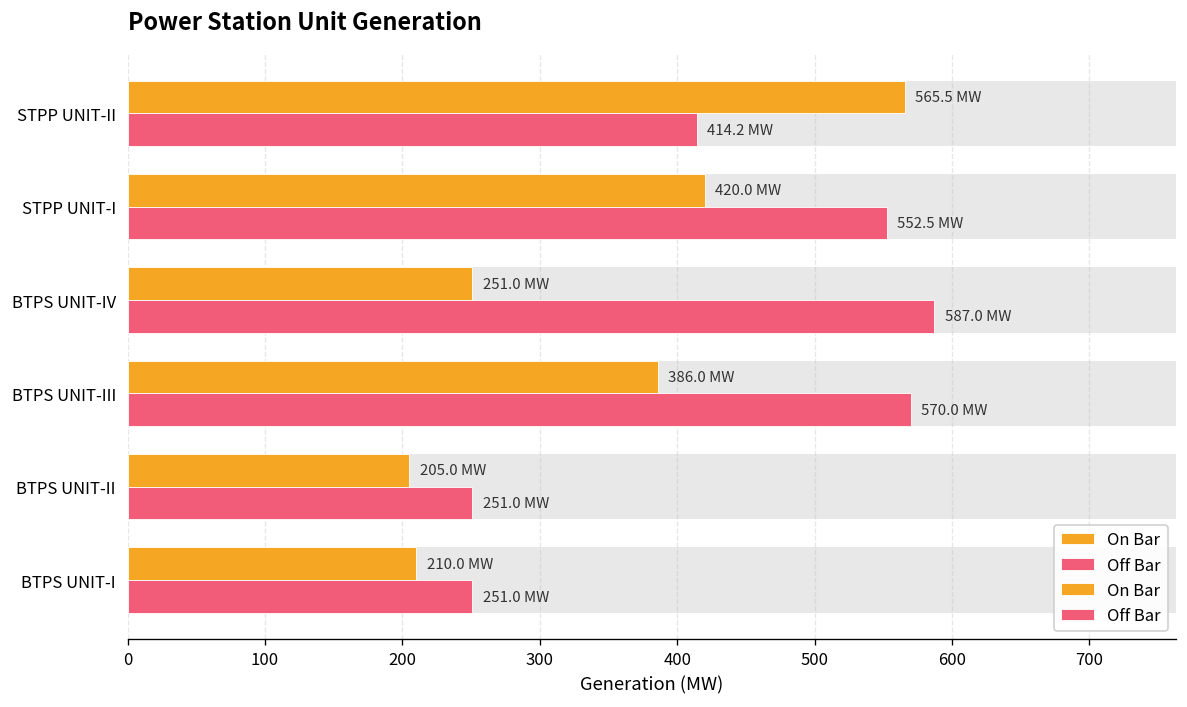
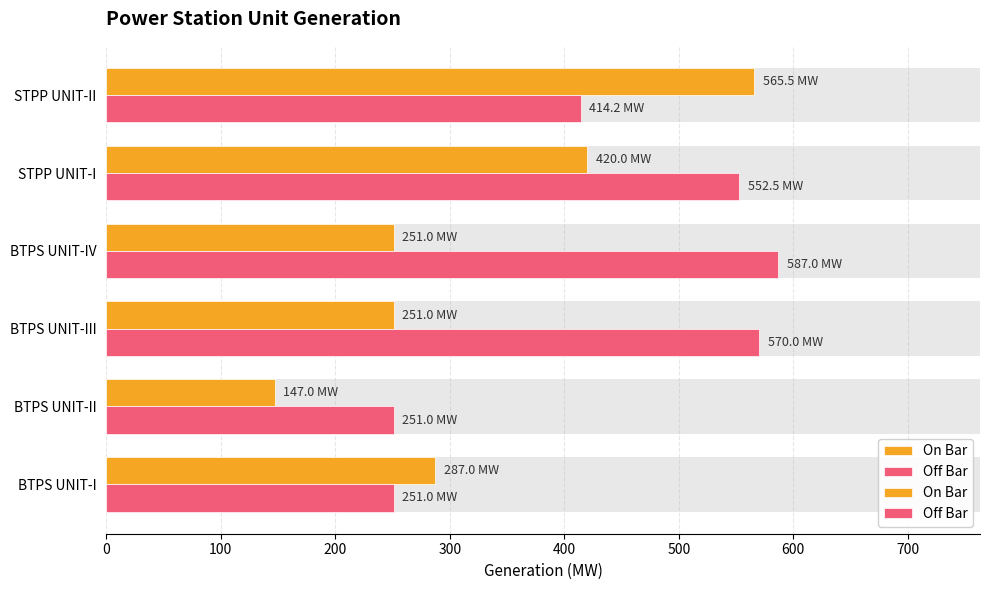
  {
    "On Bar": {
-     "BTPS UNIT-III": 386.0,
-     "BTPS UNIT-II": 205.0,
-     "BTPS UNIT-I": 210.0
+     "BTPS UNIT-III": 251.0,
+     "BTPS UNIT-II": 147.0,
+     "BTPS UNIT-I": 287.0
    }
  }
